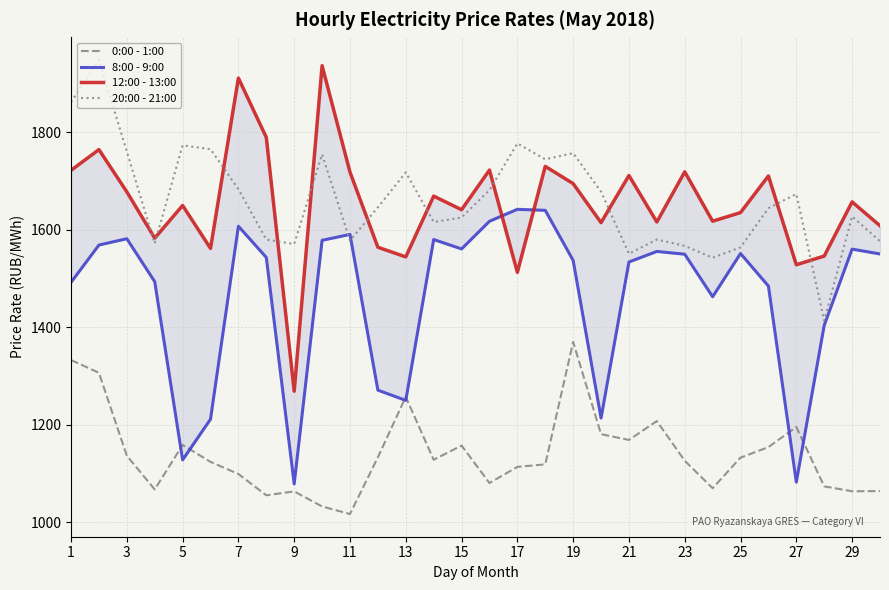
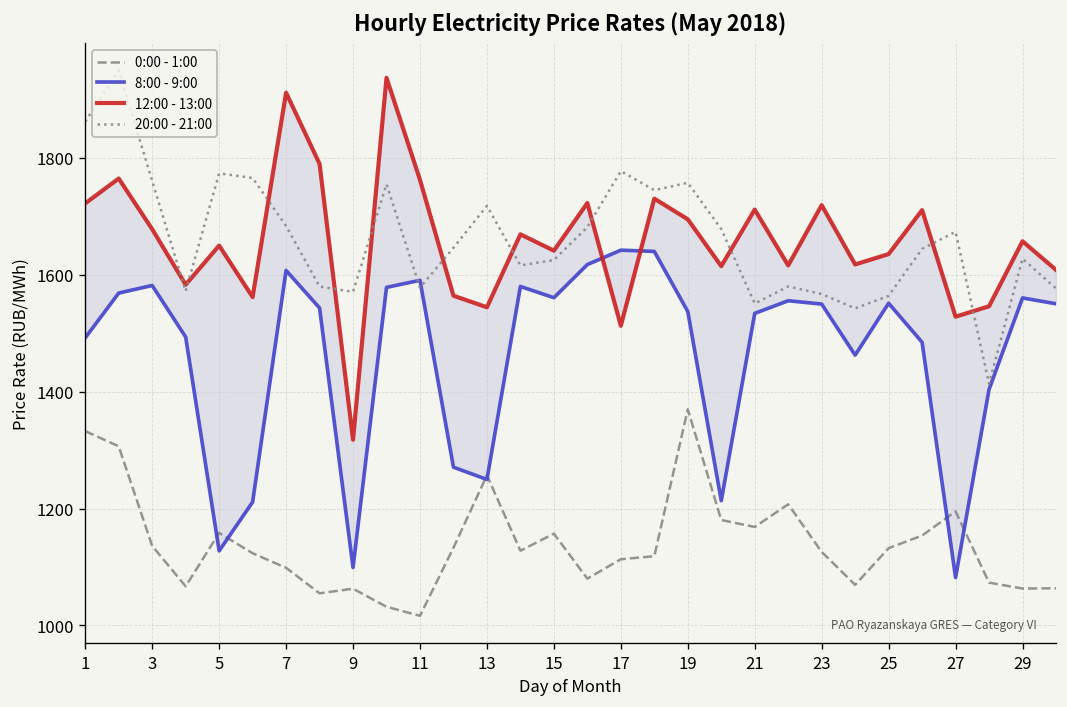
  {
    "8:00 - 9:00": {
      "1": 1490,
      "3": 1580,
      "5": 1130,
      "7": 1610,
-     "9": 1080,
+     "9": 1100,
      "11": 1590,
      "13": 1250,
      "15": 1560,
      "19": 1540,
      "21": 1530,
      "23": 1550,
      "25": 1550,
      "27": 1080,
      "29": 1560
    },
    "12:00 - 13:00": {
-     "9": 1270,
-     "11": 1720,
+     "9": 1320,
+     "11": 1760,
      "17": 1510
    }
  }
